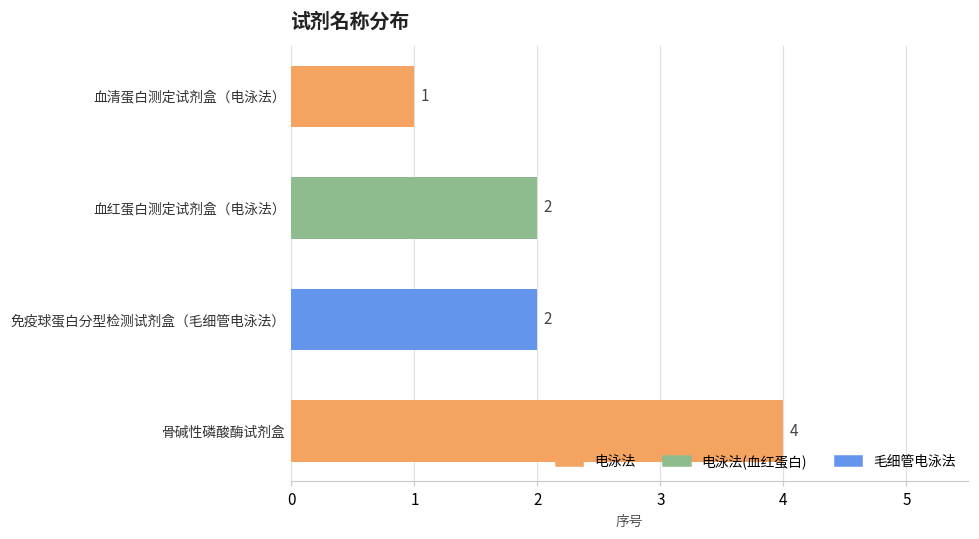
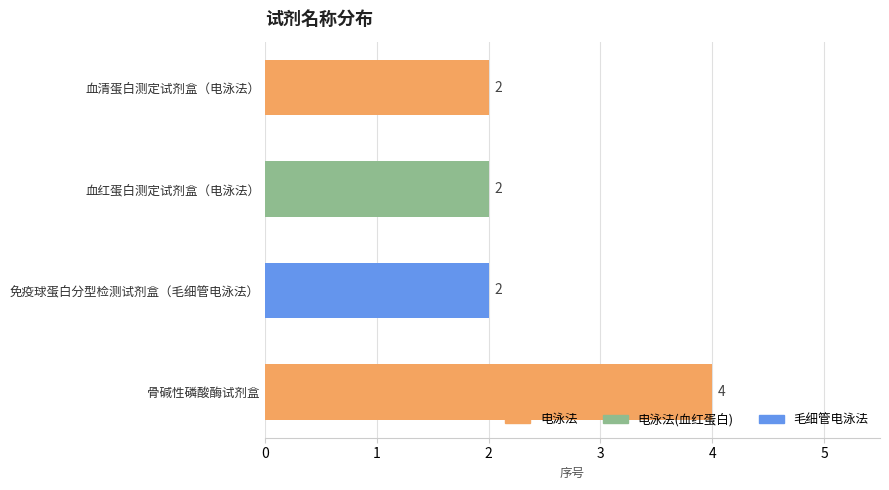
  {
-   "血清蛋白测定试剂盒（电泳法）": 1,
+   "血清蛋白测定试剂盒（电泳法）": 2,
    "血红蛋白测定试剂盒（电泳法）": 2,
    "免疫球蛋白分型检测试剂盒（毛细管电泳法）": 2,
    "骨碱性磷酸酶试剂盒": 4
  }
